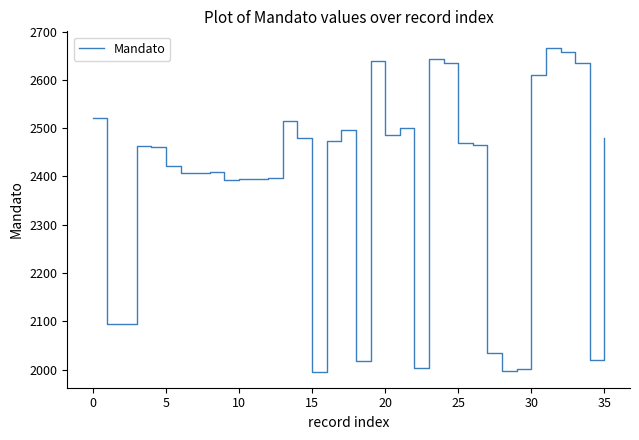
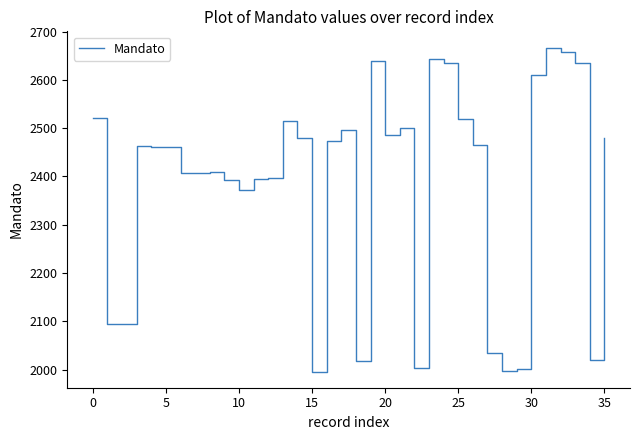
  {
    "0": 2520,
-   "5": 2420,
-   "10": 2390,
+   "5": 2460,
+   "10": 2370,
    "15": 2000,
    "20": 2490,
-   "25": 2470,
+   "25": 2520,
    "30": 2610,
    "35": 2480
  }
